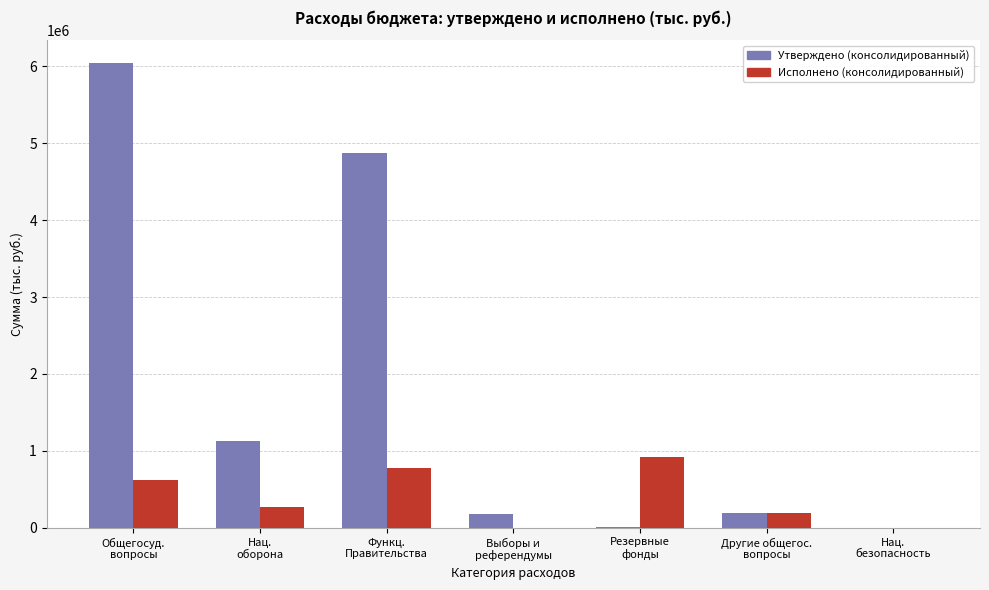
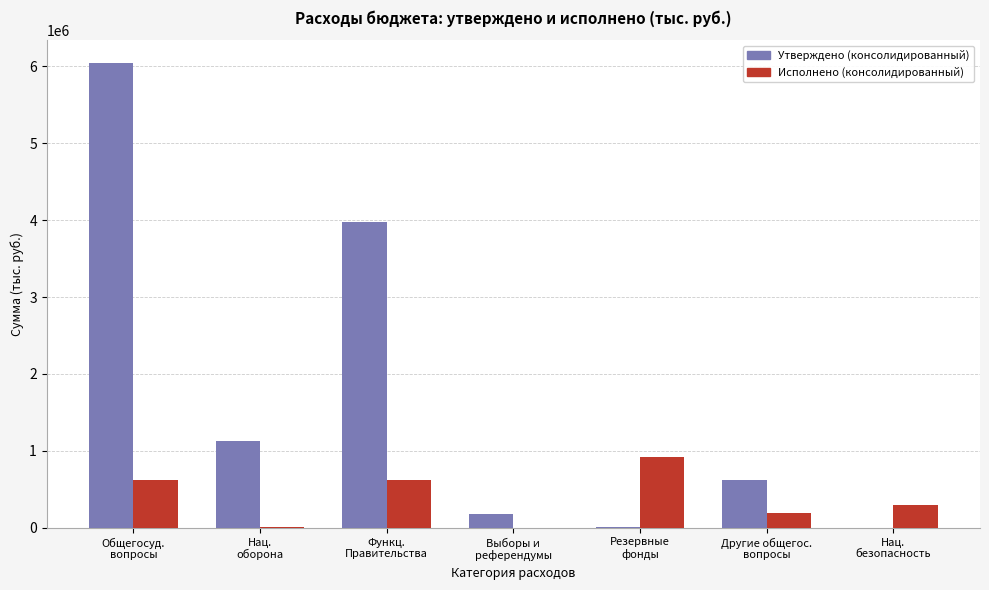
  {
    "Утверждено (консолидированный)": {
      "Общегосуд. вопросы": 6000000,
      "Нац. оборона": 1100000,
-     "Функц. Правительства": 4900000,
+     "Функц. Правительства": 4000000,
      "Выборы и референдумы": 200000,
-     "Другие общегос. вопросы": 200000,
+     "Другие общегос. вопросы": 600000,
      "Нац. безопасность": 0
    },
    "Исполнено (консолидированный)": {
      "Общегосуд. вопросы": 600000,
-     "Нац. оборона": 300000,
-     "Функц. Правительства": 800000,
+     "Нац. оборона": 0,
+     "Функц. Правительства": 600000,
      "Выборы и референдумы": 0,
      "Резервные фонды": 900000,
      "Другие общегос. вопросы": 200000,
-     "Нац. безопасность": 0
+     "Нац. безопасность": 300000
    }
  }
